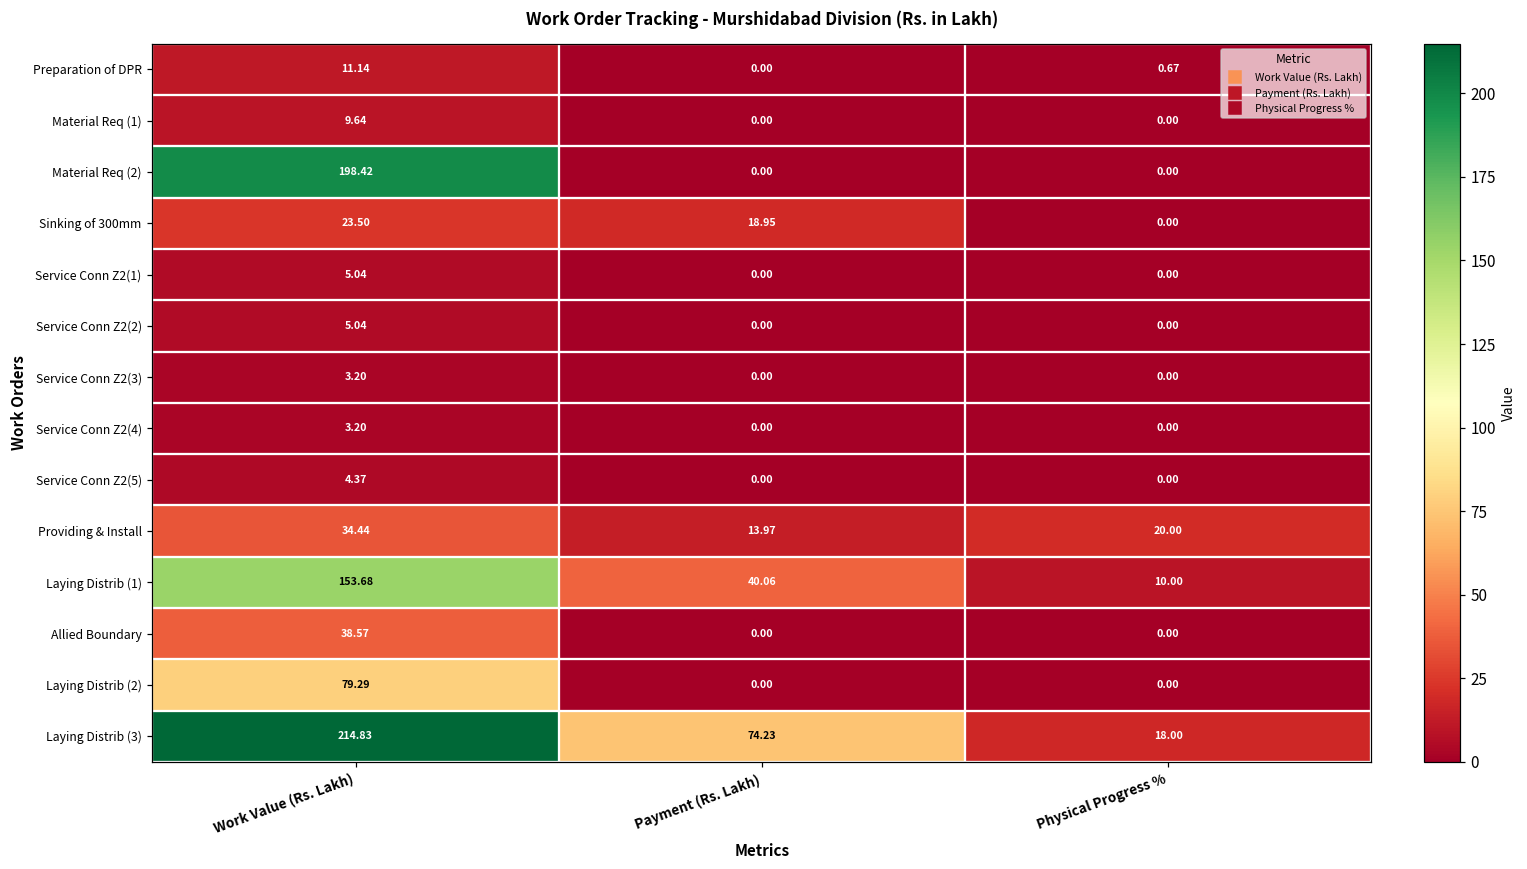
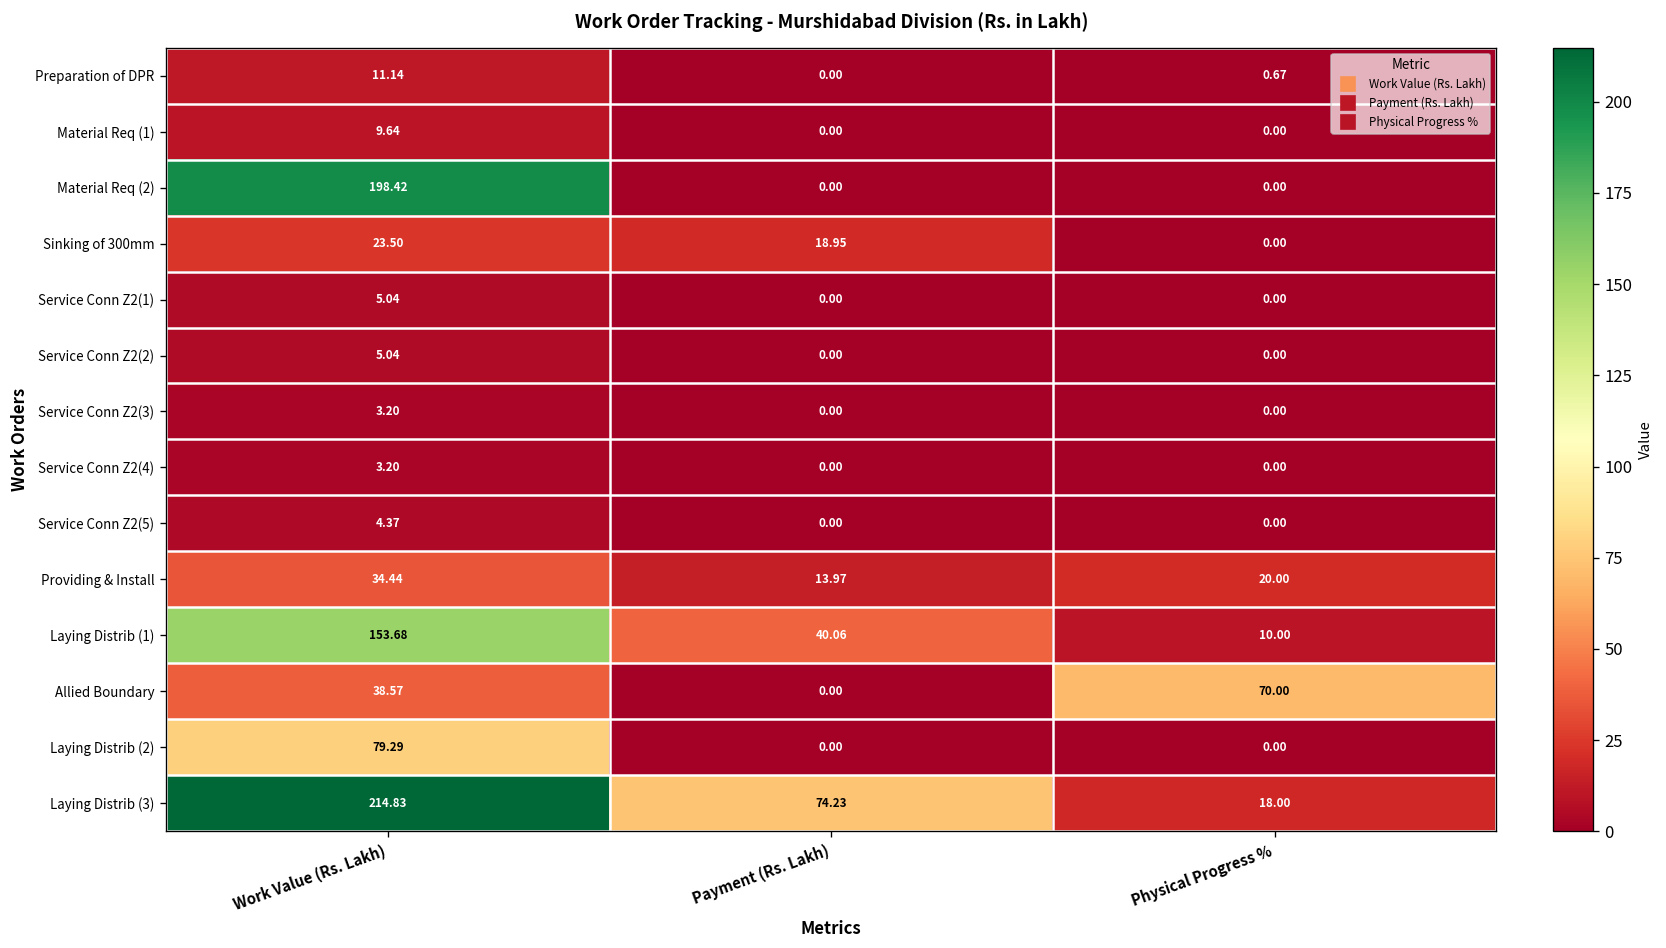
  {
    "Preparation of DPR": {
      "Work Value (Rs. Lakh)": 11.14,
      "Payment (Rs. Lakh)": 0.00,
      "Physical Progress %": 0.67
    },
    "Material Req (1)": {
      "Work Value (Rs. Lakh)": 9.64,
      "Payment (Rs. Lakh)": 0.00,
      "Physical Progress %": 0.00
    },
    "Material Req (2)": {
      "Work Value (Rs. Lakh)": 198.42,
      "Payment (Rs. Lakh)": 0.00,
      "Physical Progress %": 0.00
    },
    "Sinking of 300mm": {
      "Work Value (Rs. Lakh)": 23.50,
      "Payment (Rs. Lakh)": 18.95,
      "Physical Progress %": 0.00
    },
    "Service Conn Z2(1)": {
      "Work Value (Rs. Lakh)": 5.04,
      "Payment (Rs. Lakh)": 0.00,
      "Physical Progress %": 0.00
    },
    "Service Conn Z2(2)": {
      "Work Value (Rs. Lakh)": 5.04,
      "Payment (Rs. Lakh)": 0.00,
      "Physical Progress %": 0.00
    },
    "Service Conn Z2(3)": {
      "Work Value (Rs. Lakh)": 3.20,
      "Payment (Rs. Lakh)": 0.00,
      "Physical Progress %": 0.00
    },
    "Service Conn Z2(4)": {
      "Work Value (Rs. Lakh)": 3.20,
      "Payment (Rs. Lakh)": 0.00,
      "Physical Progress %": 0.00
    },
    "Service Conn Z2(5)": {
      "Work Value (Rs. Lakh)": 4.37,
      "Payment (Rs. Lakh)": 0.00,
      "Physical Progress %": 0.00
    },
    "Providing & Install": {
      "Work Value (Rs. Lakh)": 34.44,
      "Payment (Rs. Lakh)": 13.97,
      "Physical Progress %": 20.00
    },
    "Laying Distrib (1)": {
      "Work Value (Rs. Lakh)": 153.68,
      "Payment (Rs. Lakh)": 40.06,
      "Physical Progress %": 10.00
    },
    "Allied Boundary": {
      "Work Value (Rs. Lakh)": 38.57,
      "Payment (Rs. Lakh)": 0.00,
-     "Physical Progress %": 0.00
+     "Physical Progress %": 70.00
    },
    "Laying Distrib (2)": {
      "Work Value (Rs. Lakh)": 79.29,
      "Payment (Rs. Lakh)": 0.00,
      "Physical Progress %": 0.00
    },
    "Laying Distrib (3)": {
      "Work Value (Rs. Lakh)": 214.83,
      "Payment (Rs. Lakh)": 74.23,
      "Physical Progress %": 18.00
    }
  }
